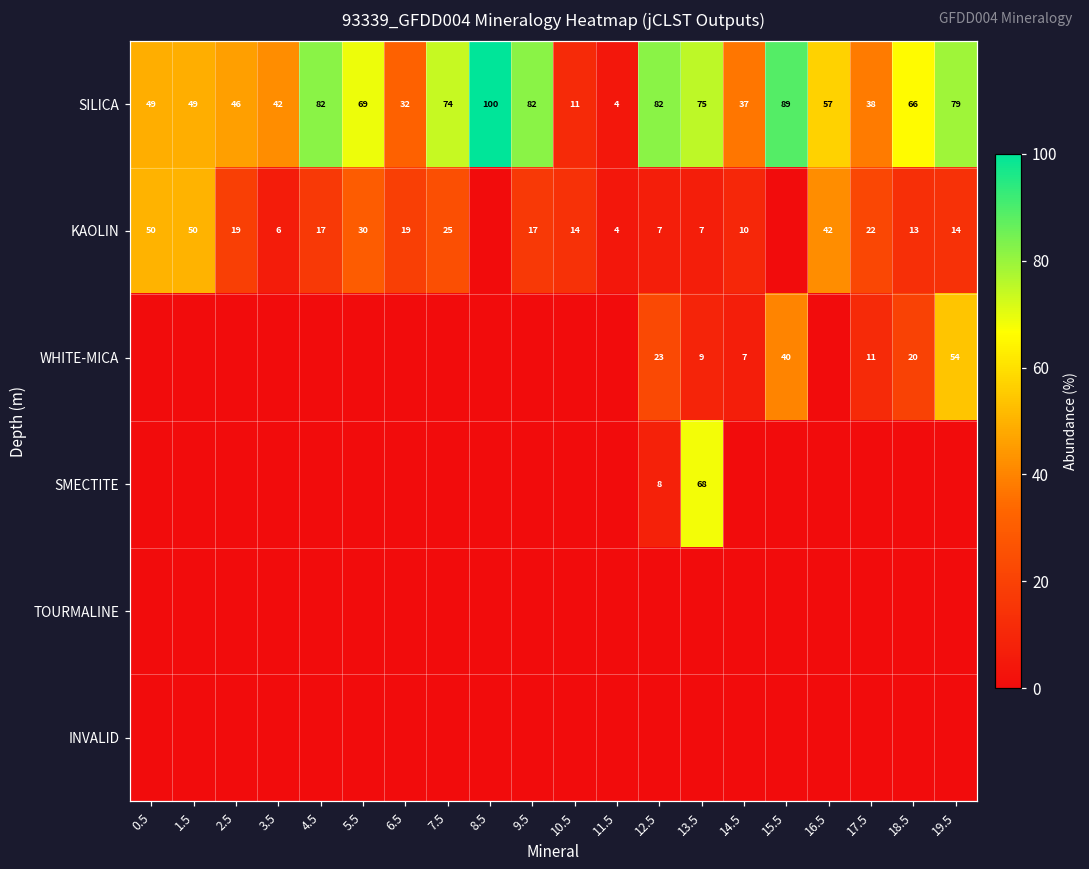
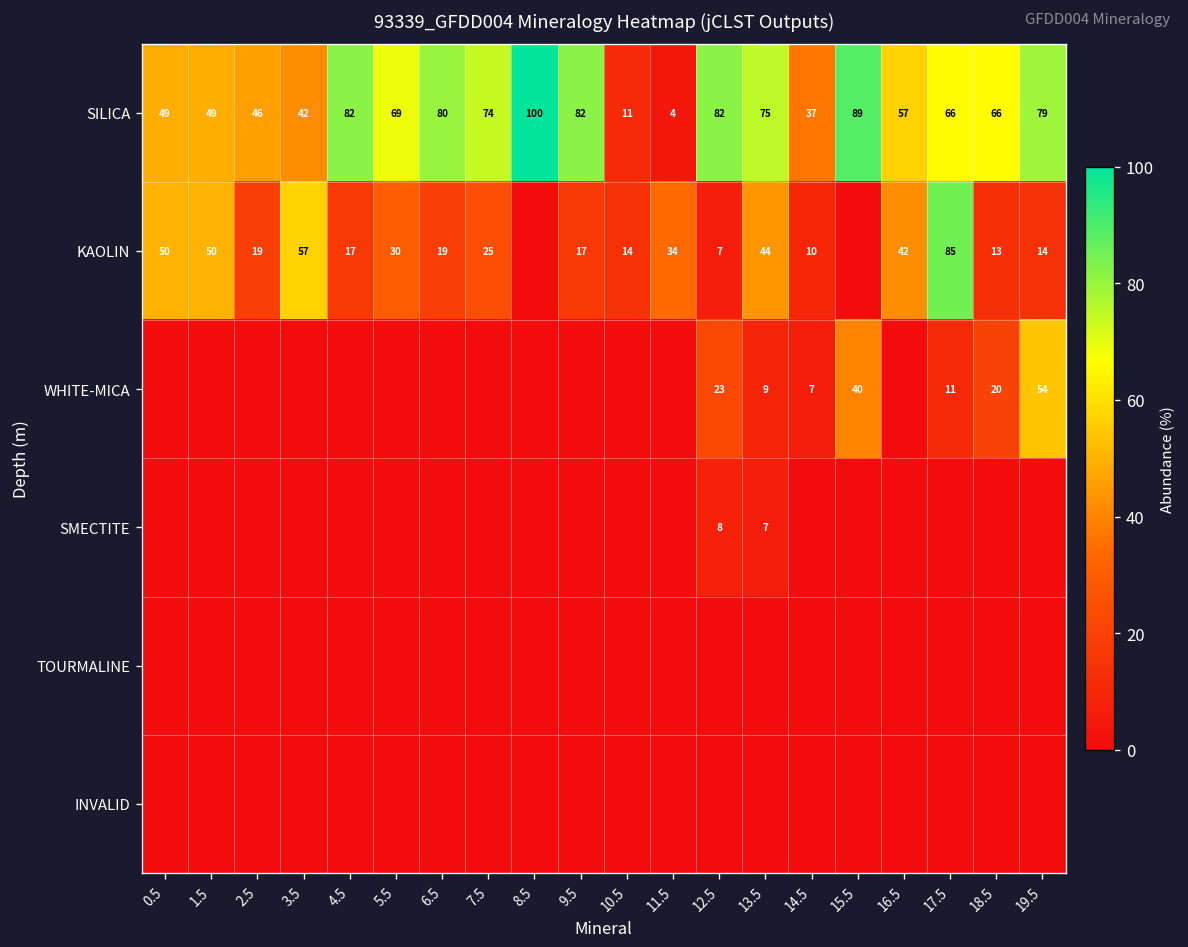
  {
    "SILICA": {
      "0.5": 49,
      "1.5": 49,
      "2.5": 46,
      "3.5": 42,
      "4.5": 82,
      "5.5": 69,
-     "6.5": 32,
+     "6.5": 80,
      "7.5": 74,
      "8.5": 100,
      "9.5": 82,
      "10.5": 11,
      "11.5": 4,
      "12.5": 82,
      "13.5": 75,
      "14.5": 37,
      "15.5": 89,
      "16.5": 57,
-     "17.5": 38,
+     "17.5": 66,
      "18.5": 66,
      "19.5": 79
    },
    "KAOLIN": {
      "0.5": 50,
      "1.5": 50,
      "2.5": 19,
-     "3.5": 6,
+     "3.5": 57,
      "4.5": 17,
      "5.5": 30,
      "6.5": 19,
      "7.5": 25,
      "9.5": 17,
      "10.5": 14,
-     "11.5": 4,
+     "11.5": 34,
      "12.5": 7,
-     "13.5": 7,
+     "13.5": 44,
      "14.5": 10,
      "16.5": 42,
-     "17.5": 22,
+     "17.5": 85,
      "18.5": 13,
      "19.5": 14
    },
    "WHITE-MICA": {
      "12.5": 23,
      "13.5": 9,
      "14.5": 7,
      "15.5": 40,
      "17.5": 11,
      "18.5": 20,
      "19.5": 54
    },
    "SMECTITE": {
      "12.5": 8,
-     "13.5": 68
+     "13.5": 7
    }
  }
